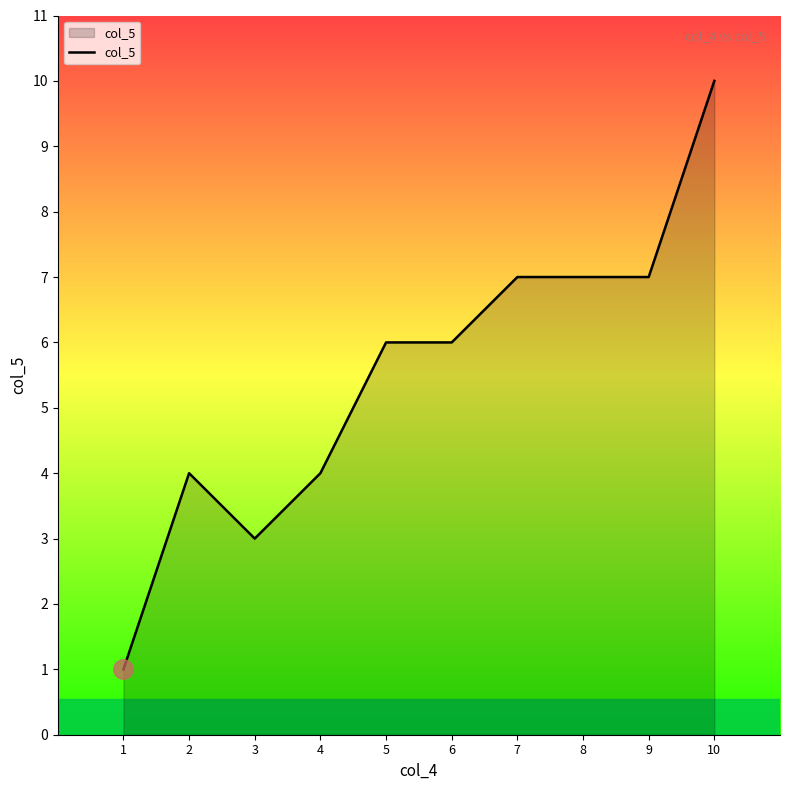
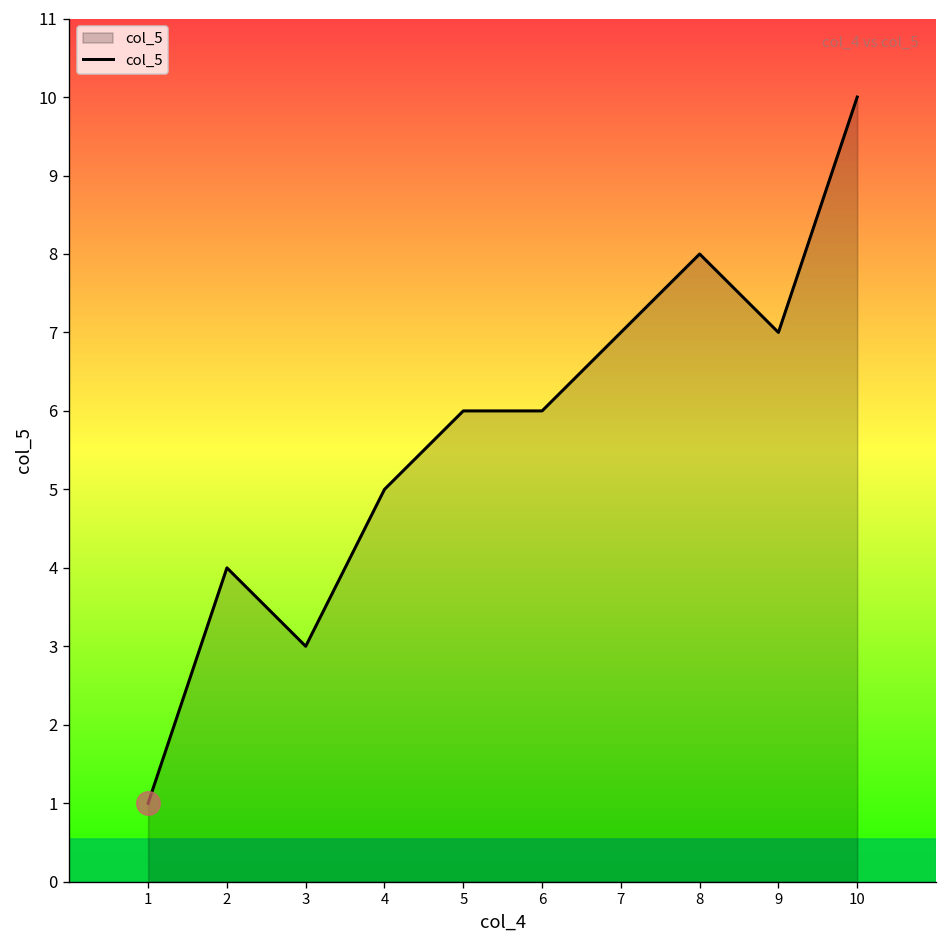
  {
    "col_5": {
      "2": 4,
      "3": 3,
-     "4": 4,
+     "4": 5,
      "5": 6,
      "6": 6,
      "7": 7,
-     "8": 7,
+     "8": 8,
      "9": 7,
      "10": 10
    }
  }
